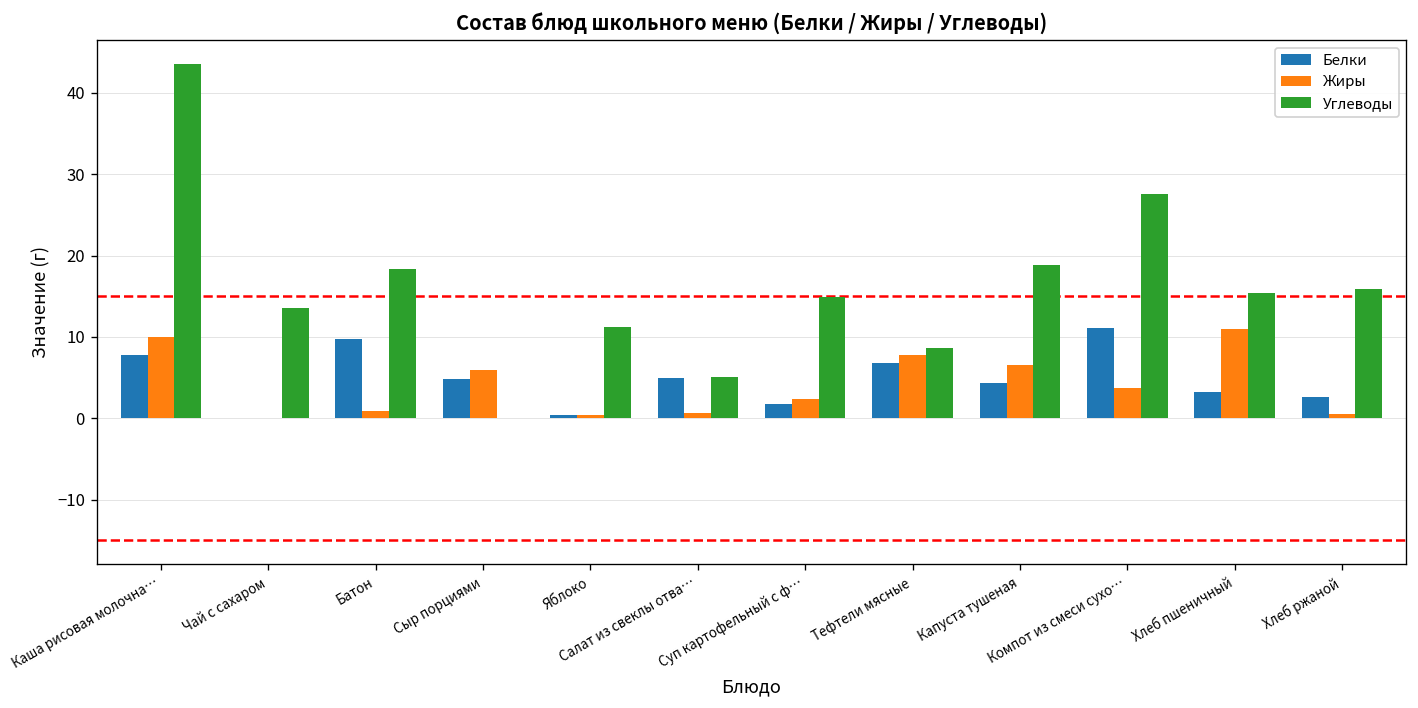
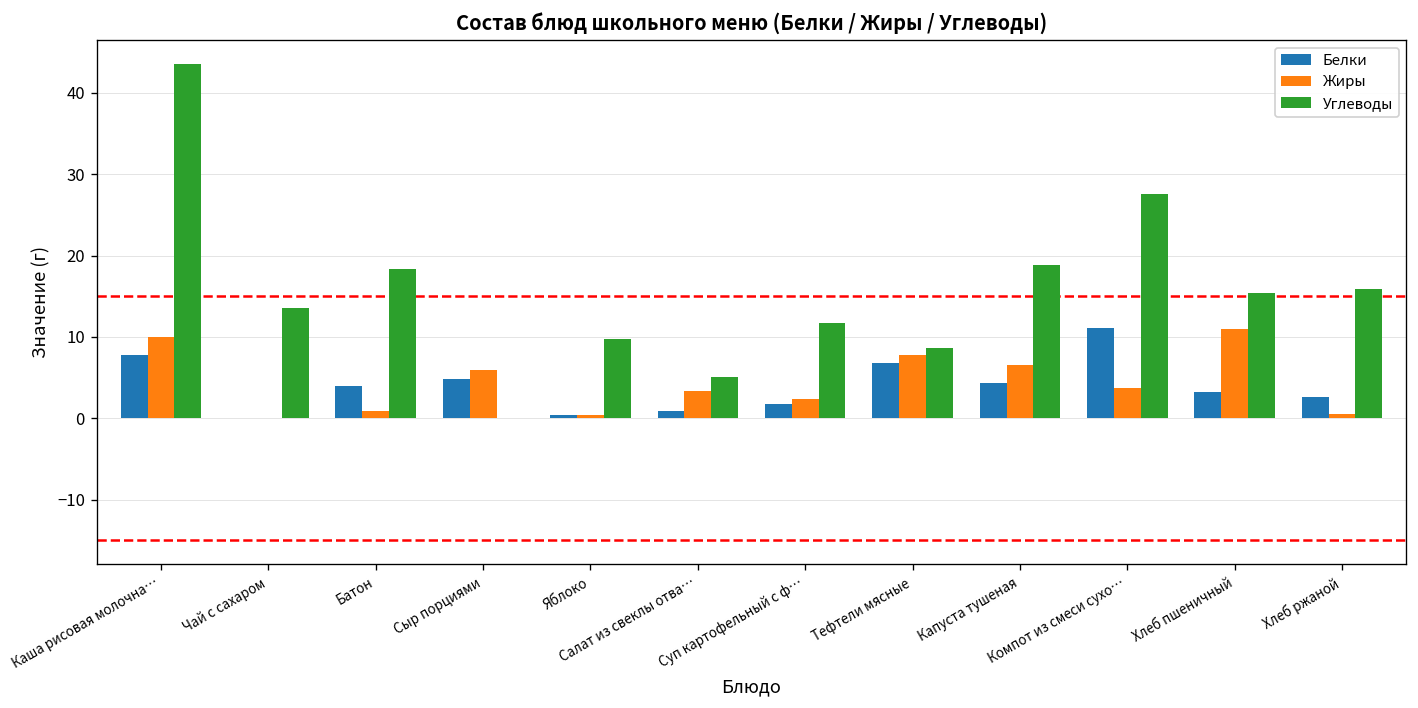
  {
    "Белки": {
      "Каша рисовая молочна…": 8,
      "Чай с сахаром": 0,
-     "Батон": 10,
+     "Батон": 4,
      "Сыр порциями": 5,
      "Яблоко": 0,
-     "Салат из свеклы отва…": 5,
+     "Салат из свеклы отва…": 1,
      "Суп картофельный с ф…": 2,
      "Тефтели мясные": 7,
      "Капуста тушеная": 4,
      "Компот из смеси сухо…": 11,
      "Хлеб пшеничный": 3,
      "Хлеб ржаной": 3
    },
    "Жиры": {
      "Каша рисовая молочна…": 10,
      "Чай с сахаром": 0,
      "Батон": 1,
      "Сыр порциями": 6,
      "Яблоко": 0,
-     "Салат из свеклы отва…": 1,
+     "Салат из свеклы отва…": 3,
      "Суп картофельный с ф…": 2,
      "Тефтели мясные": 8,
      "Капуста тушеная": 7,
      "Компот из смеси сухо…": 4,
      "Хлеб пшеничный": 11,
      "Хлеб ржаной": 0
    },
    "Углеводы": {
      "Каша рисовая молочна…": 44,
      "Чай с сахаром": 14,
      "Батон": 18,
-     "Яблоко": 11,
+     "Яблоко": 10,
      "Салат из свеклы отва…": 5,
-     "Суп картофельный с ф…": 15,
+     "Суп картофельный с ф…": 12,
      "Тефтели мясные": 9,
      "Капуста тушеная": 19,
      "Компот из смеси сухо…": 28,
      "Хлеб пшеничный": 15,
      "Хлеб ржаной": 16
    }
  }
